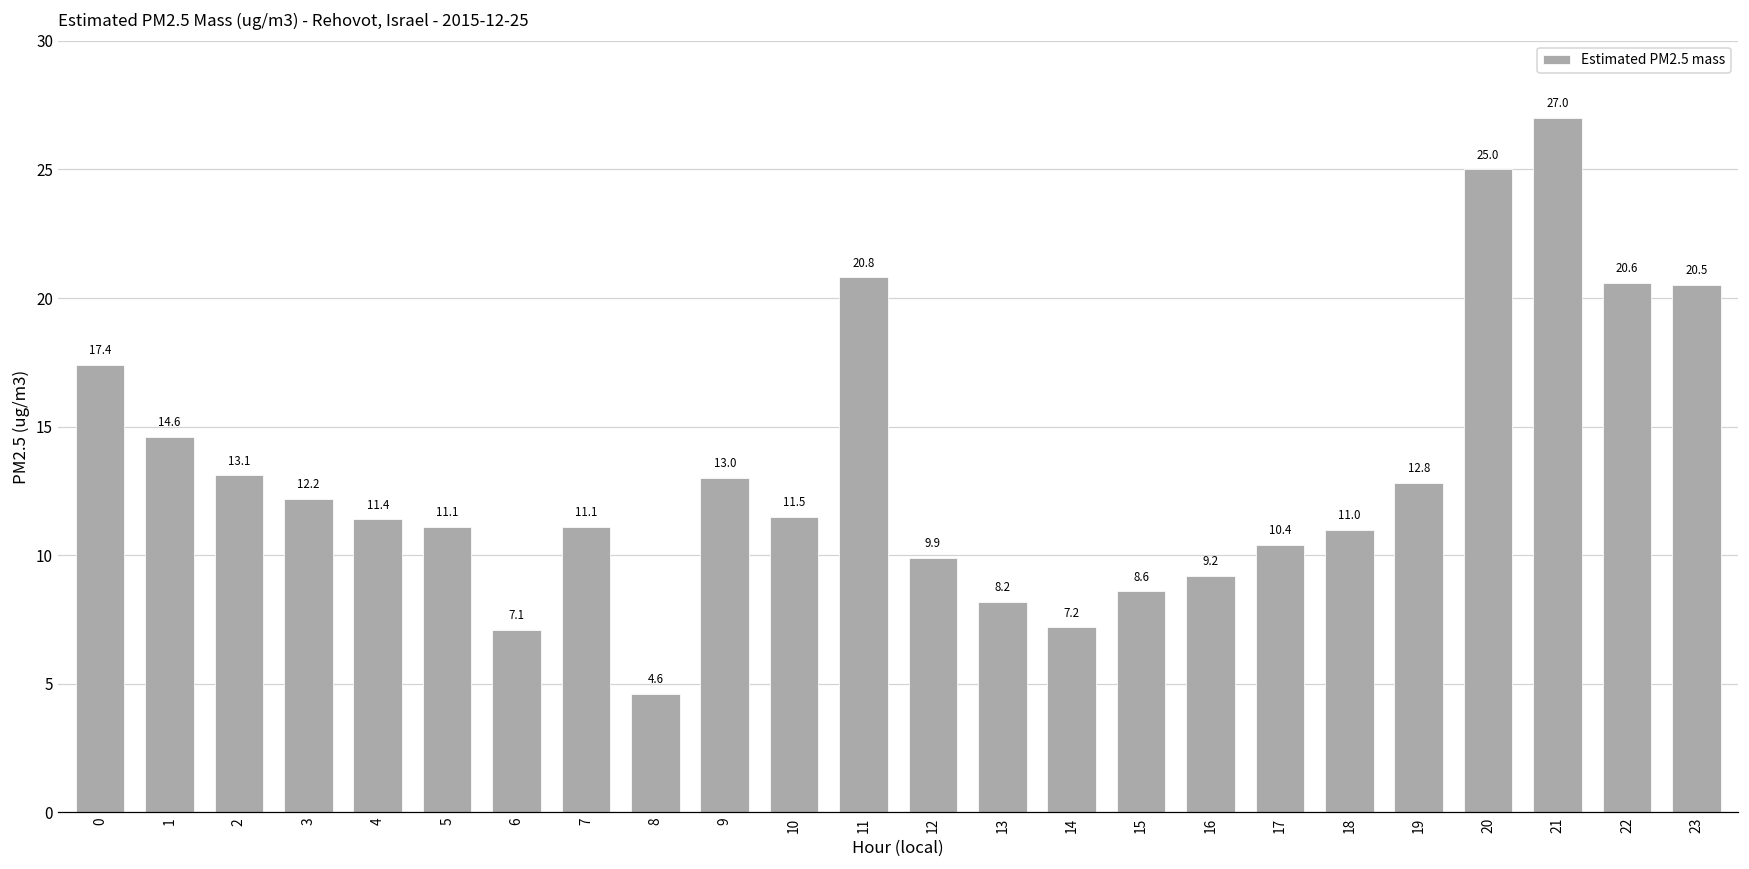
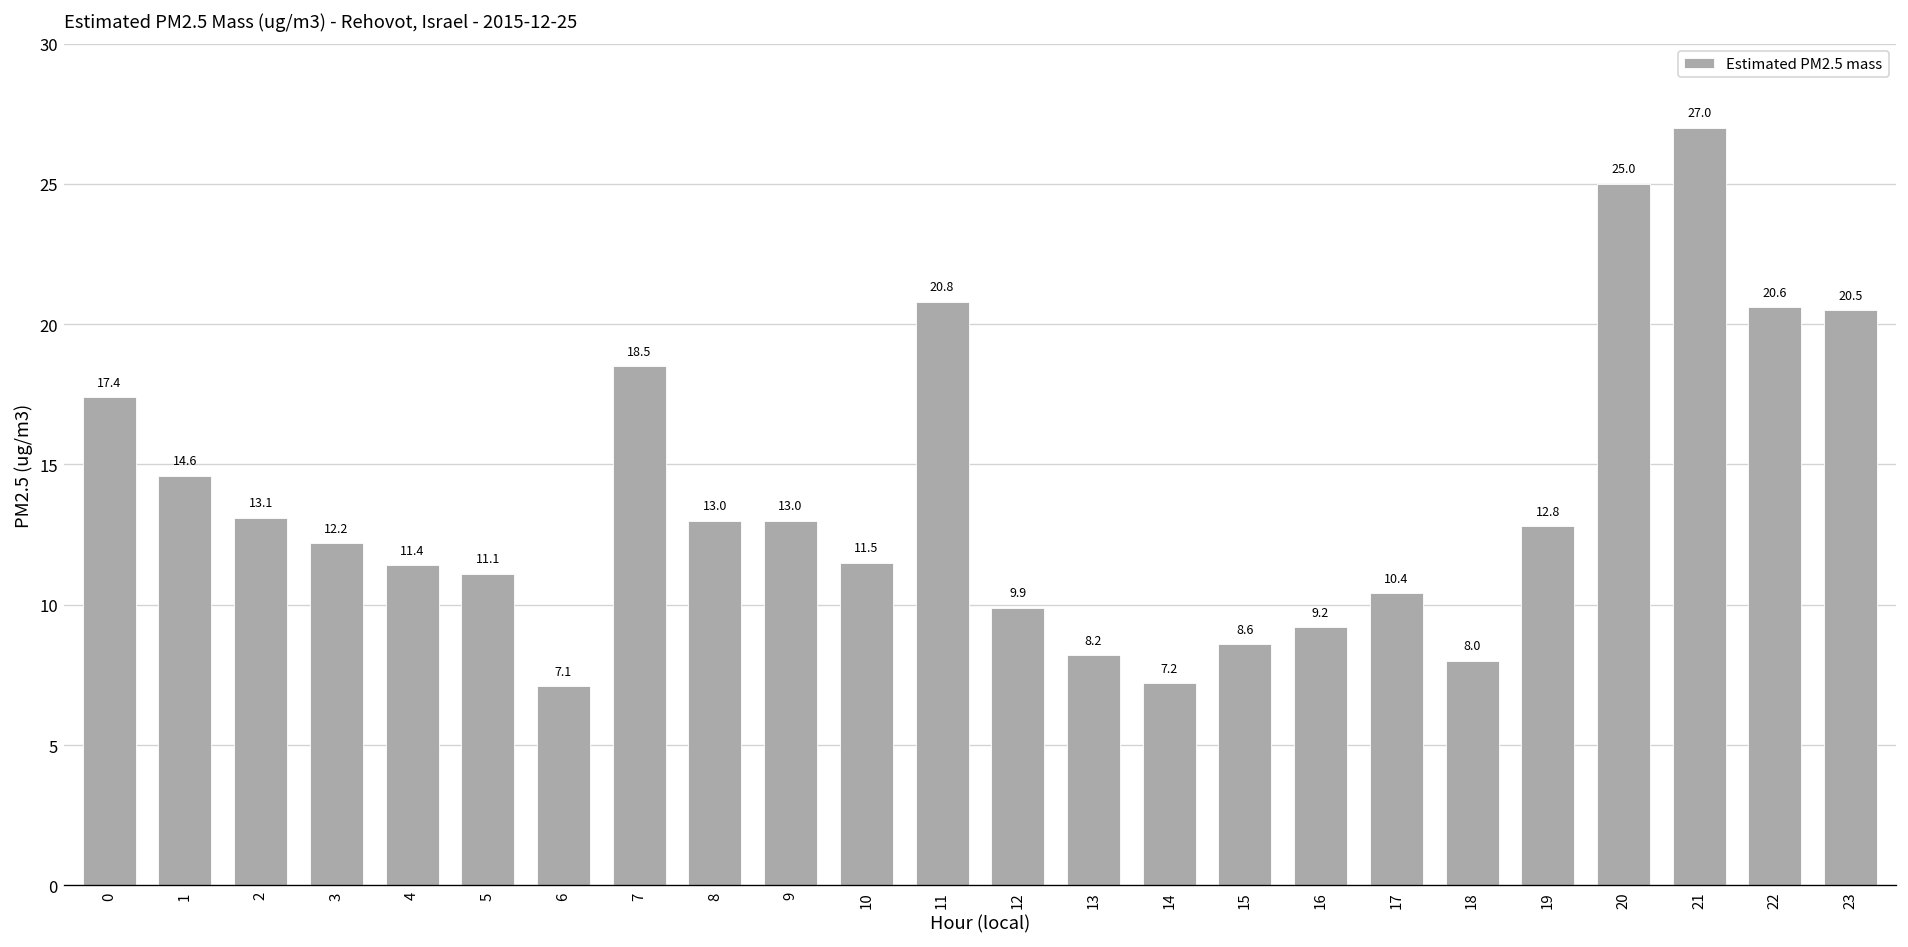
  {
    "0": 17.4,
    "1": 14.6,
    "2": 13.1,
    "3": 12.2,
    "4": 11.4,
    "5": 11.1,
    "6": 7.1,
-   "7": 11.1,
-   "8": 4.6,
+   "7": 18.5,
+   "8": 13.0,
    "9": 13.0,
    "10": 11.5,
    "11": 20.8,
    "12": 9.9,
    "13": 8.2,
    "14": 7.2,
    "15": 8.6,
    "16": 9.2,
    "17": 10.4,
-   "18": 11.0,
+   "18": 8.0,
    "19": 12.8,
    "20": 25.0,
    "21": 27.0,
    "22": 20.6,
    "23": 20.5
  }
